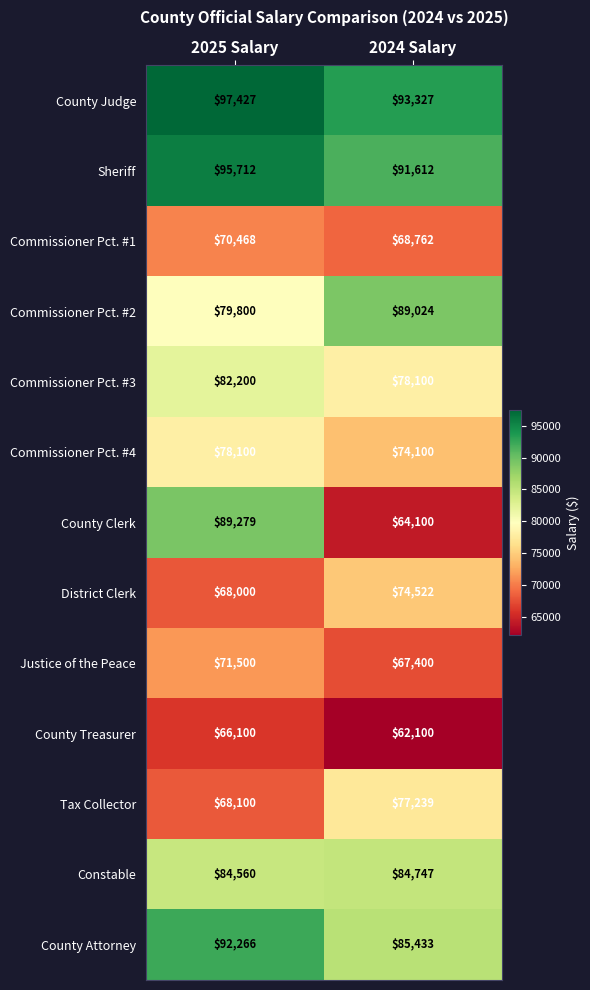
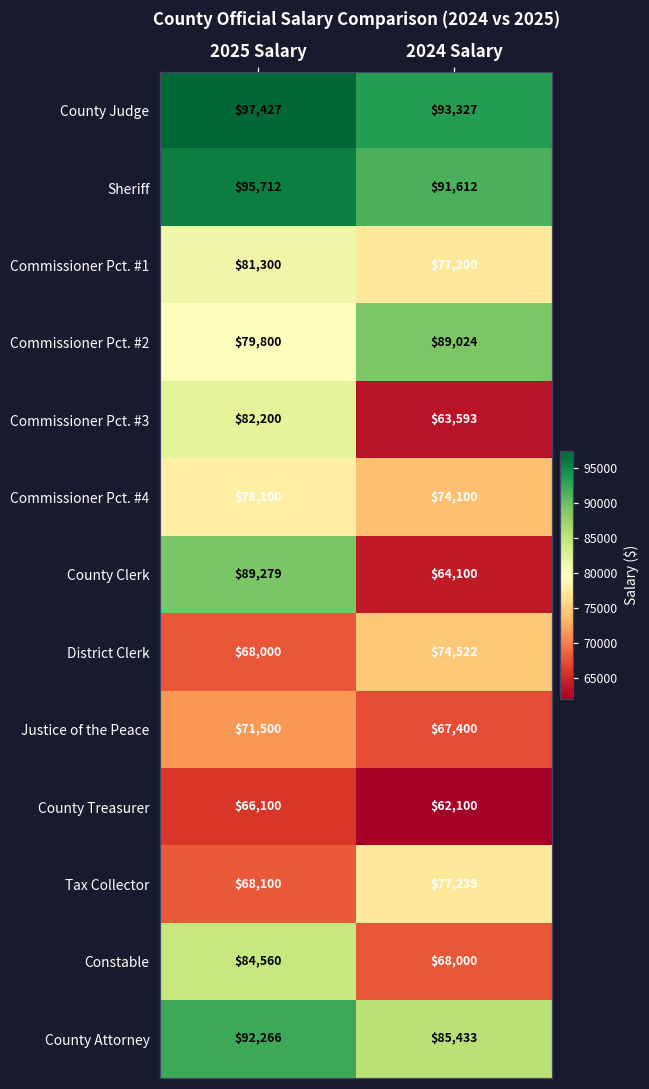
  {
    "County Judge": {
      "2025 Salary": "$97,427",
      "2024 Salary": "$93,327"
    },
    "Sheriff": {
      "2025 Salary": "$95,712",
      "2024 Salary": "$91,612"
    },
    "Commissioner Pct. #1": {
-     "2025 Salary": "$70,468",
-     "2024 Salary": "$68,762"
+     "2025 Salary": "$81,300",
+     "2024 Salary": "$77,200"
    },
    "Commissioner Pct. #2": {
      "2025 Salary": "$79,800",
      "2024 Salary": "$89,024"
    },
    "Commissioner Pct. #3": {
      "2025 Salary": "$82,200",
-     "2024 Salary": "$78,100"
+     "2024 Salary": "$63,593"
    },
    "Commissioner Pct. #4": {
      "2025 Salary": "$78,100",
      "2024 Salary": "$74,100"
    },
    "County Clerk": {
      "2025 Salary": "$89,279",
      "2024 Salary": "$64,100"
    },
    "District Clerk": {
      "2025 Salary": "$68,000",
      "2024 Salary": "$74,522"
    },
    "Justice of the Peace": {
      "2025 Salary": "$71,500",
      "2024 Salary": "$67,400"
    },
    "County Treasurer": {
      "2025 Salary": "$66,100",
      "2024 Salary": "$62,100"
    },
    "Tax Collector": {
      "2025 Salary": "$68,100",
      "2024 Salary": "$77,239"
    },
    "Constable": {
      "2025 Salary": "$84,560",
-     "2024 Salary": "$84,747"
+     "2024 Salary": "$68,000"
    },
    "County Attorney": {
      "2025 Salary": "$92,266",
      "2024 Salary": "$85,433"
    }
  }
